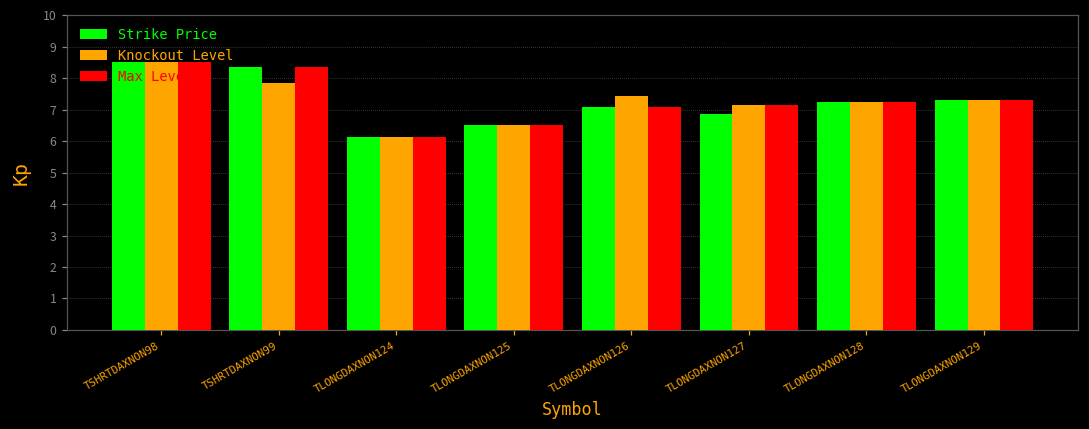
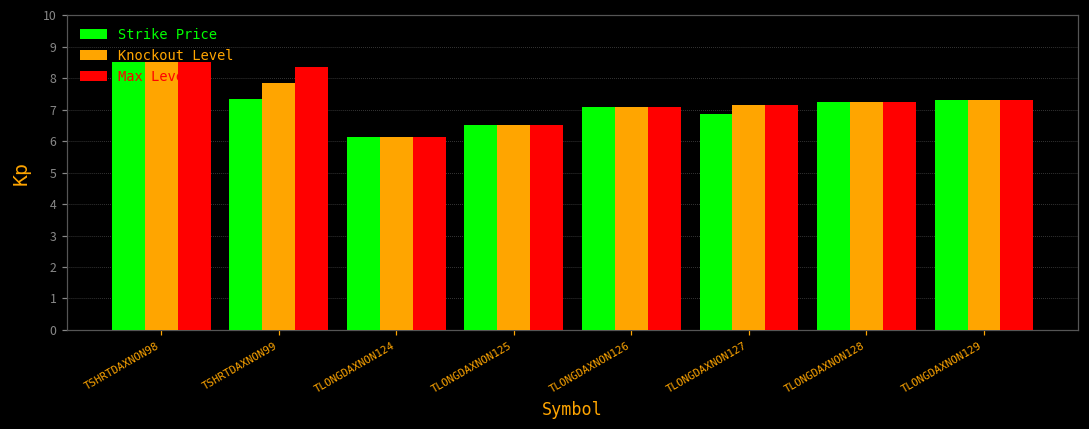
  {
    "Strike Price": {
      "TSHRTDAXNON98": 8.5,
-     "TSHRTDAXNON99": 8.4,
+     "TSHRTDAXNON99": 7.3,
      "TLONGDAXNON124": 6.1,
      "TLONGDAXNON125": 6.5,
      "TLONGDAXNON126": 7.1,
      "TLONGDAXNON127": 6.9,
      "TLONGDAXNON128": 7.2,
      "TLONGDAXNON129": 7.3
    },
    "Knockout Level": {
      "TSHRTDAXNON98": 8.5,
      "TSHRTDAXNON99": 7.8,
      "TLONGDAXNON124": 6.1,
      "TLONGDAXNON125": 6.5,
-     "TLONGDAXNON126": 7.4,
+     "TLONGDAXNON126": 7.1,
      "TLONGDAXNON127": 7.2,
      "TLONGDAXNON128": 7.2,
      "TLONGDAXNON129": 7.3
    },
    "Max Level": {
      "TSHRTDAXNON98": 8.5,
      "TSHRTDAXNON99": 8.4,
      "TLONGDAXNON124": 6.1,
      "TLONGDAXNON125": 6.5,
      "TLONGDAXNON126": 7.1,
      "TLONGDAXNON127": 7.2,
      "TLONGDAXNON128": 7.2,
      "TLONGDAXNON129": 7.3
    }
  }
